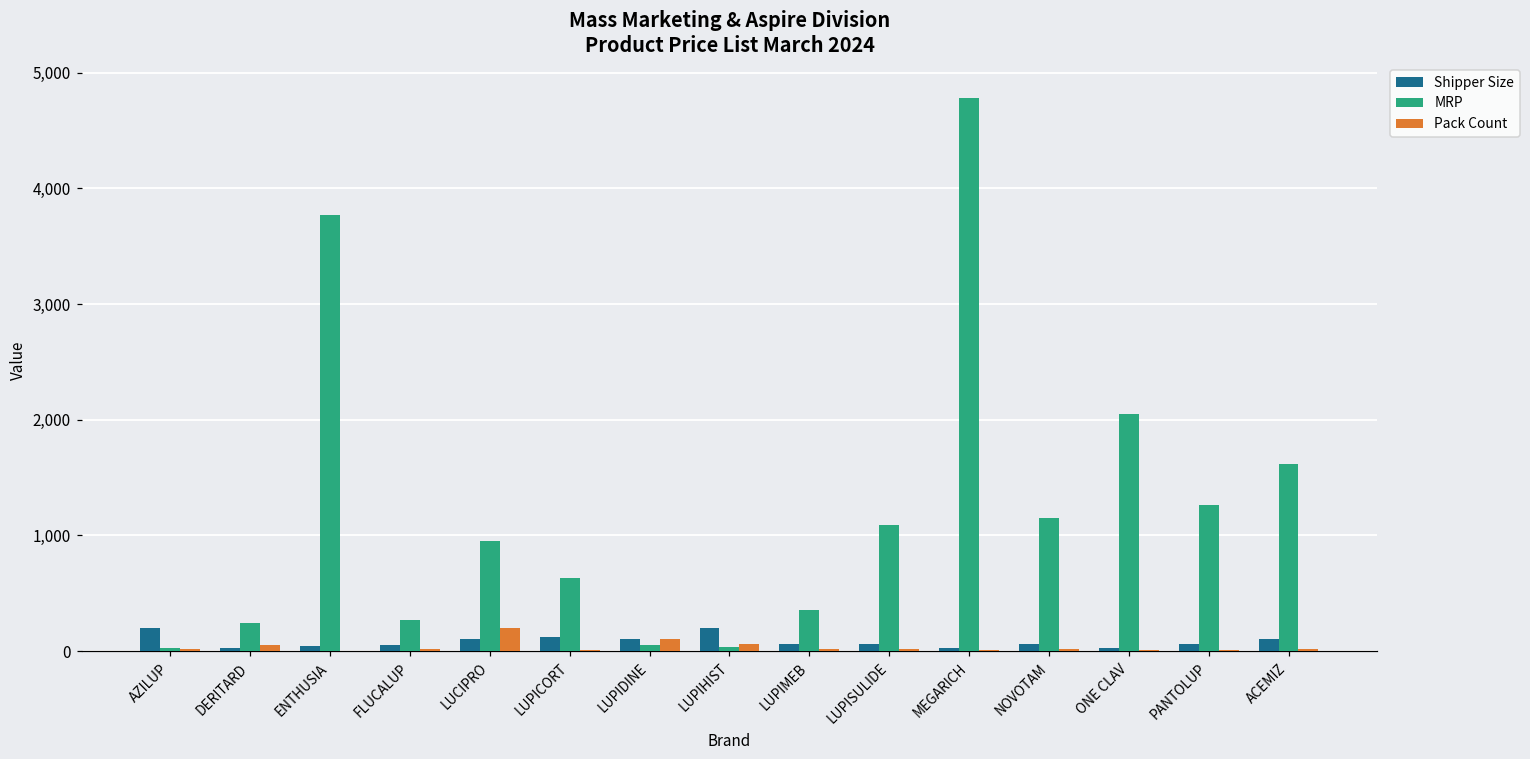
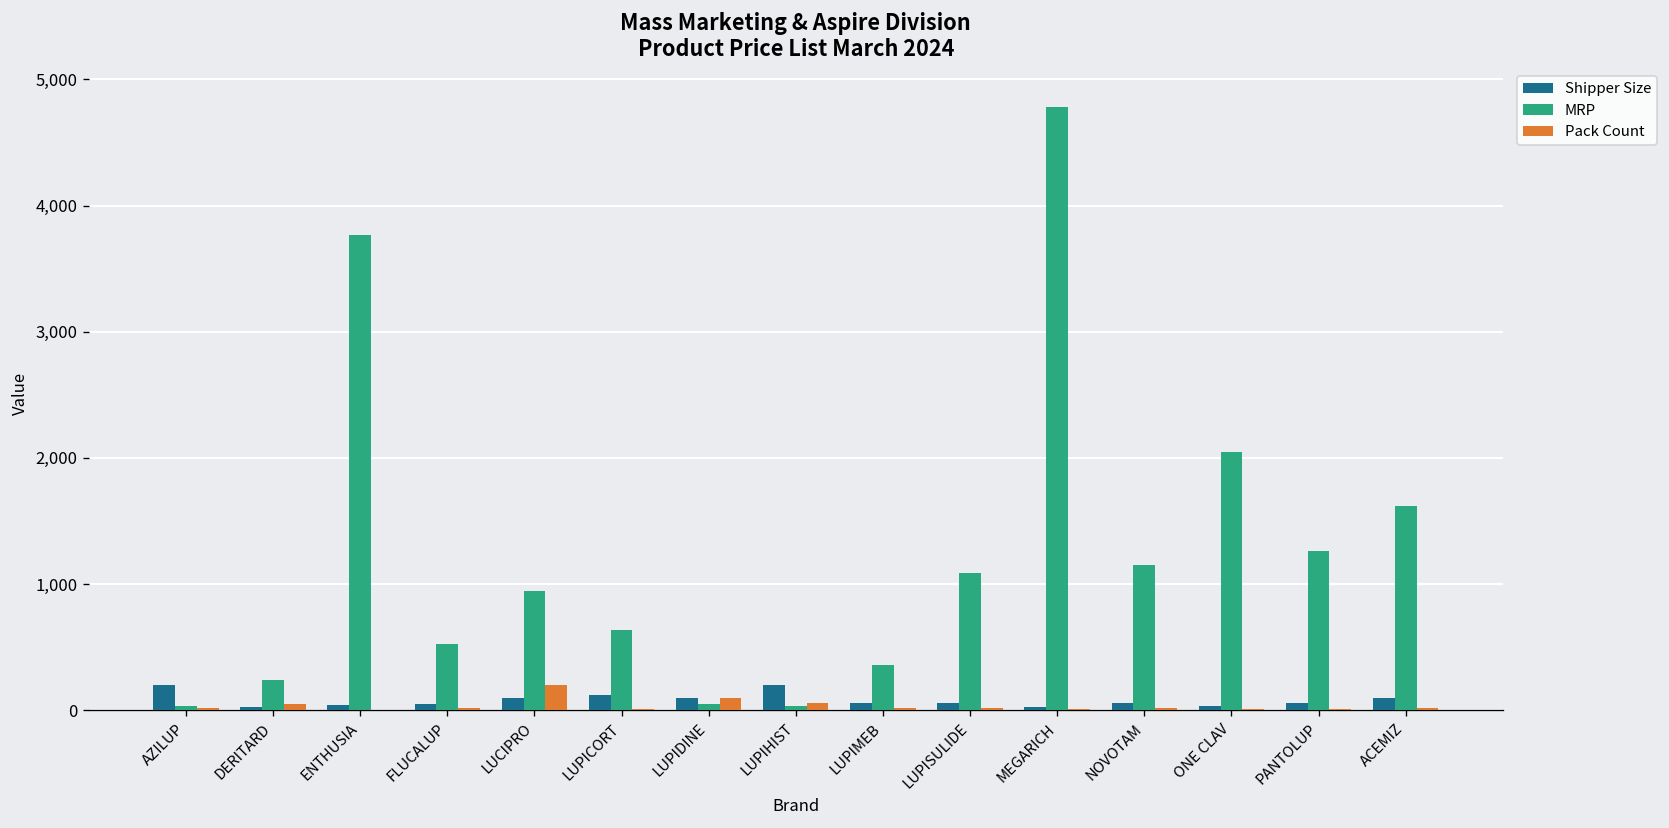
  {
    "Shipper Size": {
      "AZILUP": "200",
      "DERITARD": "20",
      "ENTHUSIA": "40",
      "FLUCALUP": "50",
      "LUCIPRO": "100",
      "LUPICORT": "120",
      "LUPIDINE": "100",
      "LUPIHIST": "200",
      "LUPIMEB": "60",
      "LUPISULIDE": "60",
      "MEGARICH": "20",
      "NOVOTAM": "60",
      "ONE CLAV": "30",
      "PANTOLUP": "60",
      "ACEMIZ": "100"
    },
    "MRP": {
      "AZILUP": "30",
      "DERITARD": "240",
      "ENTHUSIA": "3,770",
-     "FLUCALUP": "270",
+     "FLUCALUP": "530",
      "LUCIPRO": "950",
      "LUPICORT": "630",
      "LUPIDINE": "50",
      "LUPIHIST": "40",
      "LUPIMEB": "360",
      "LUPISULIDE": "1,090",
      "MEGARICH": "4,790",
      "NOVOTAM": "1,150",
      "ONE CLAV": "2,050",
      "PANTOLUP": "1,260",
      "ACEMIZ": "1,620"
    },
    "Pack Count": {
      "DERITARD": "50",
      "LUCIPRO": "200",
      "LUPIDINE": "100",
      "LUPIHIST": "60"
    }
  }
